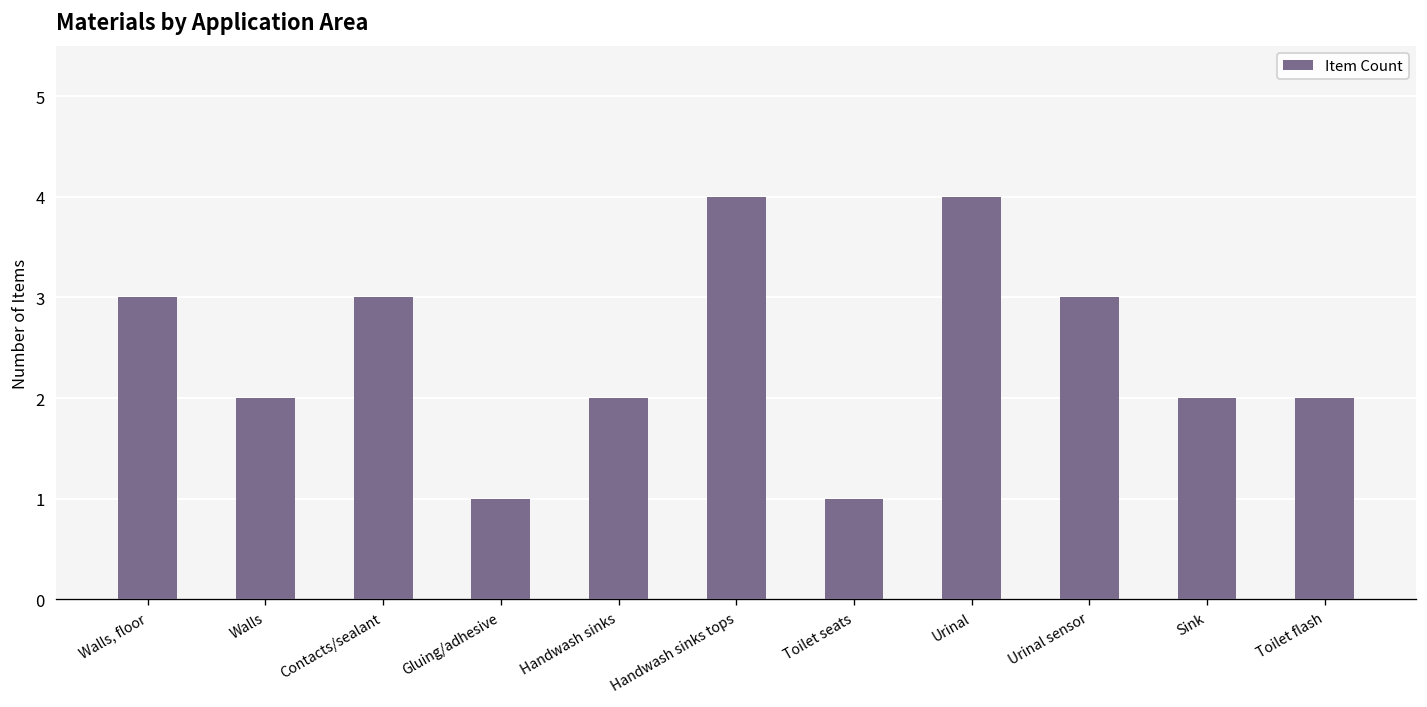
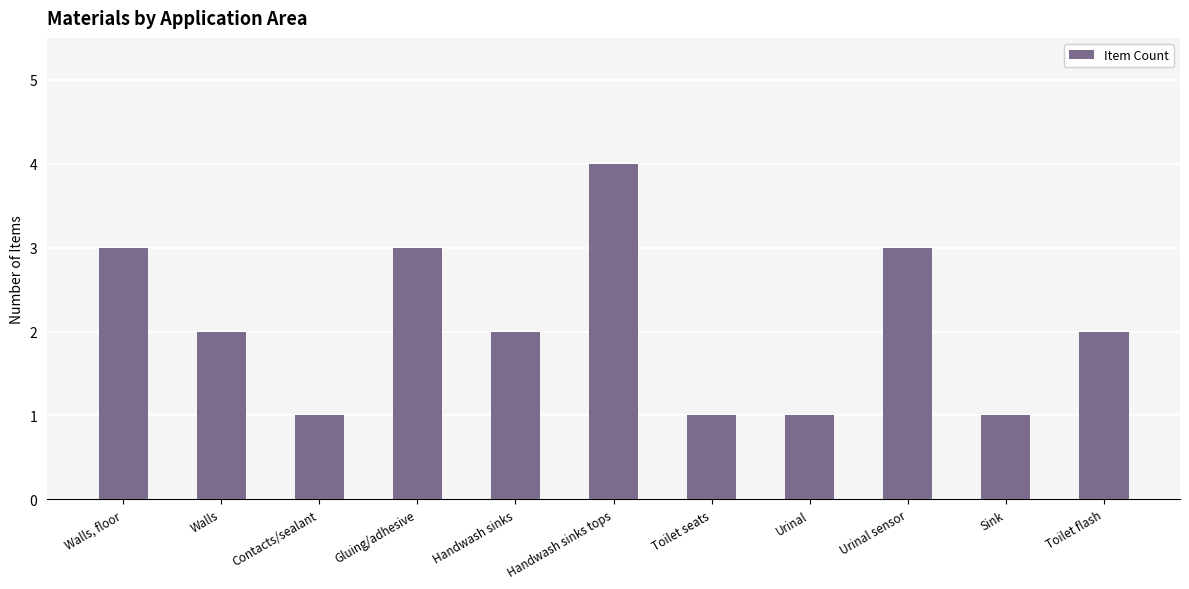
  {
    "Walls, floor": 3,
    "Walls": 2,
-   "Contacts/sealant": 3,
-   "Gluing/adhesive": 1,
+   "Contacts/sealant": 1,
+   "Gluing/adhesive": 3,
    "Handwash sinks": 2,
    "Handwash sinks tops": 4,
    "Toilet seats": 1,
-   "Urinal": 4,
+   "Urinal": 1,
    "Urinal sensor": 3,
-   "Sink": 2,
+   "Sink": 1,
    "Toilet flash": 2
  }
